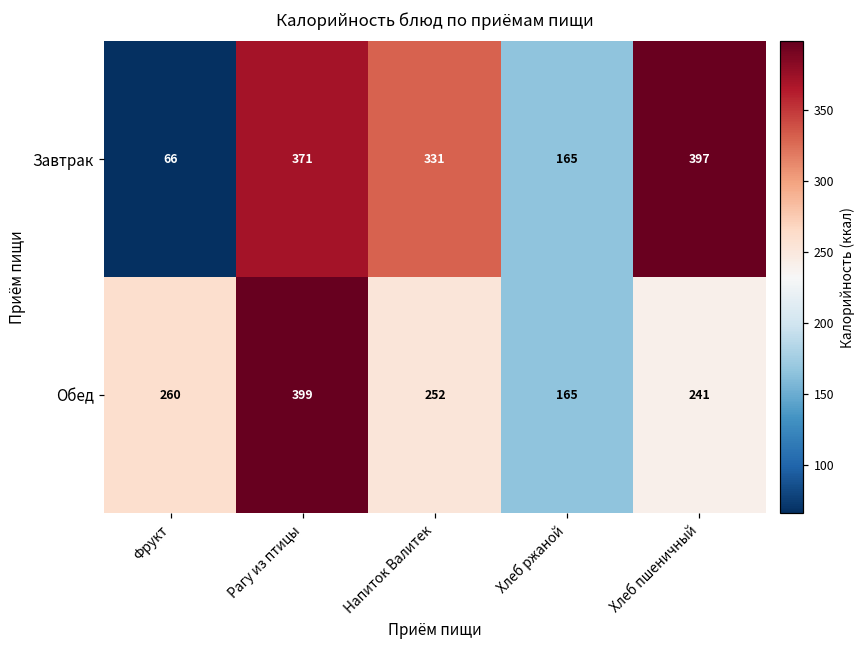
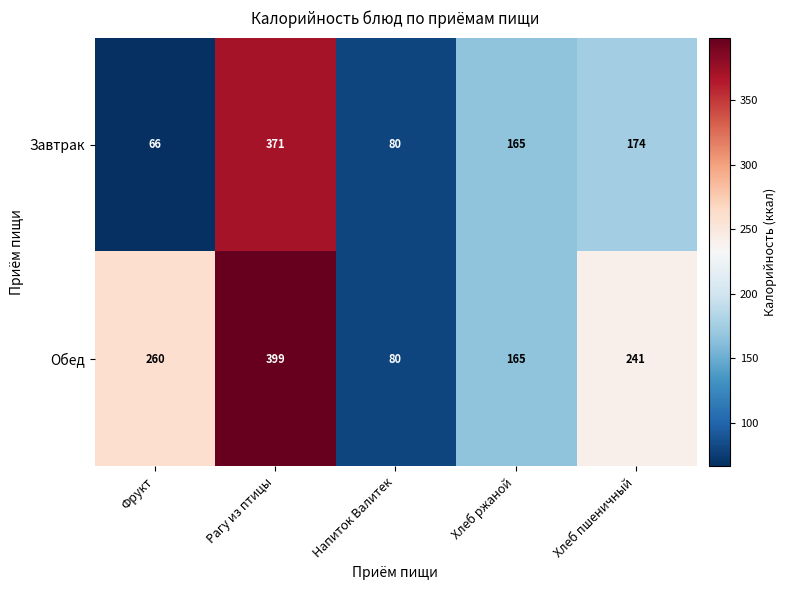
  {
    "Завтрак": {
      "Фрукт": 66,
      "Рагу из птицы": 371,
-     "Напиток Валитек": 331,
+     "Напиток Валитек": 80,
      "Хлеб ржаной": 165,
-     "Хлеб пшеничный": 397
+     "Хлеб пшеничный": 174
    },
    "Обед": {
      "Фрукт": 260,
      "Рагу из птицы": 399,
-     "Напиток Валитек": 252,
+     "Напиток Валитек": 80,
      "Хлеб ржаной": 165,
      "Хлеб пшеничный": 241
    }
  }
